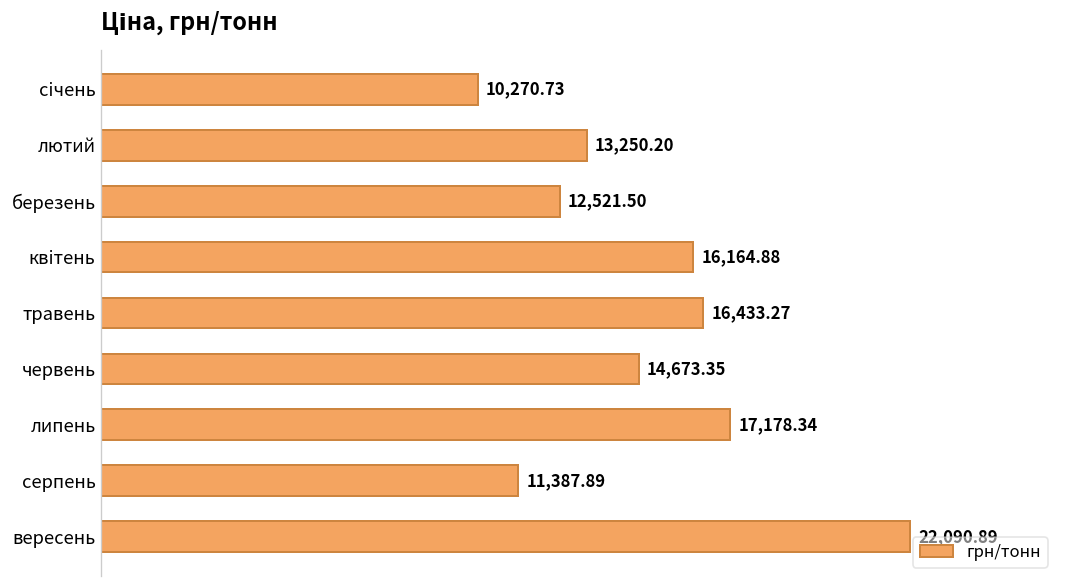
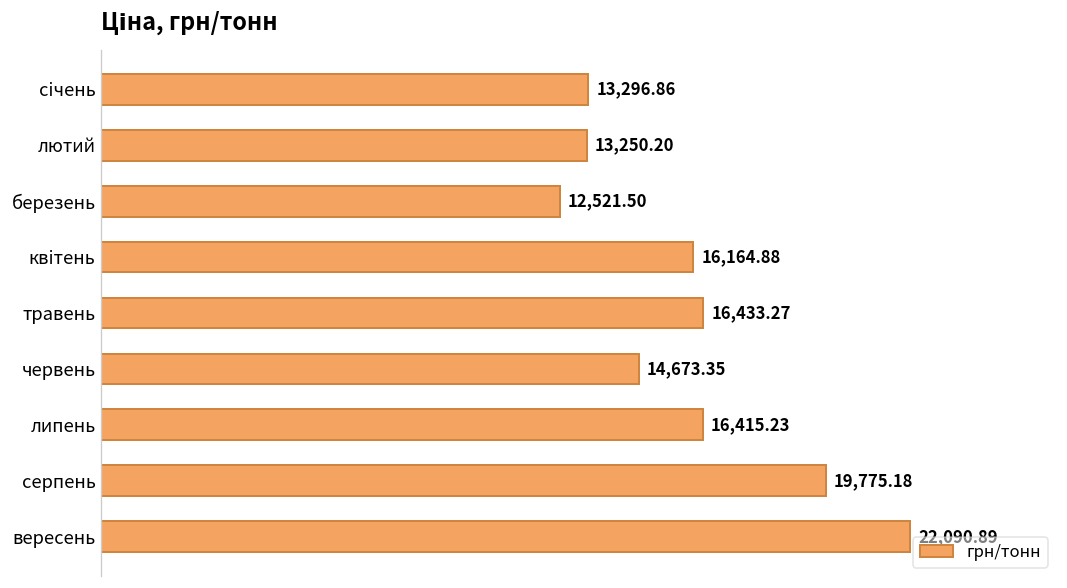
  {
-   "січень": "10,270.73",
+   "січень": "13,296.86",
    "лютий": "13,250.20",
    "березень": "12,521.50",
    "квітень": "16,164.88",
    "травень": "16,433.27",
    "червень": "14,673.35",
-   "липень": "17,178.34",
-   "серпень": "11,387.89"
+   "липень": "16,415.23",
+   "серпень": "19,775.18"
  }
